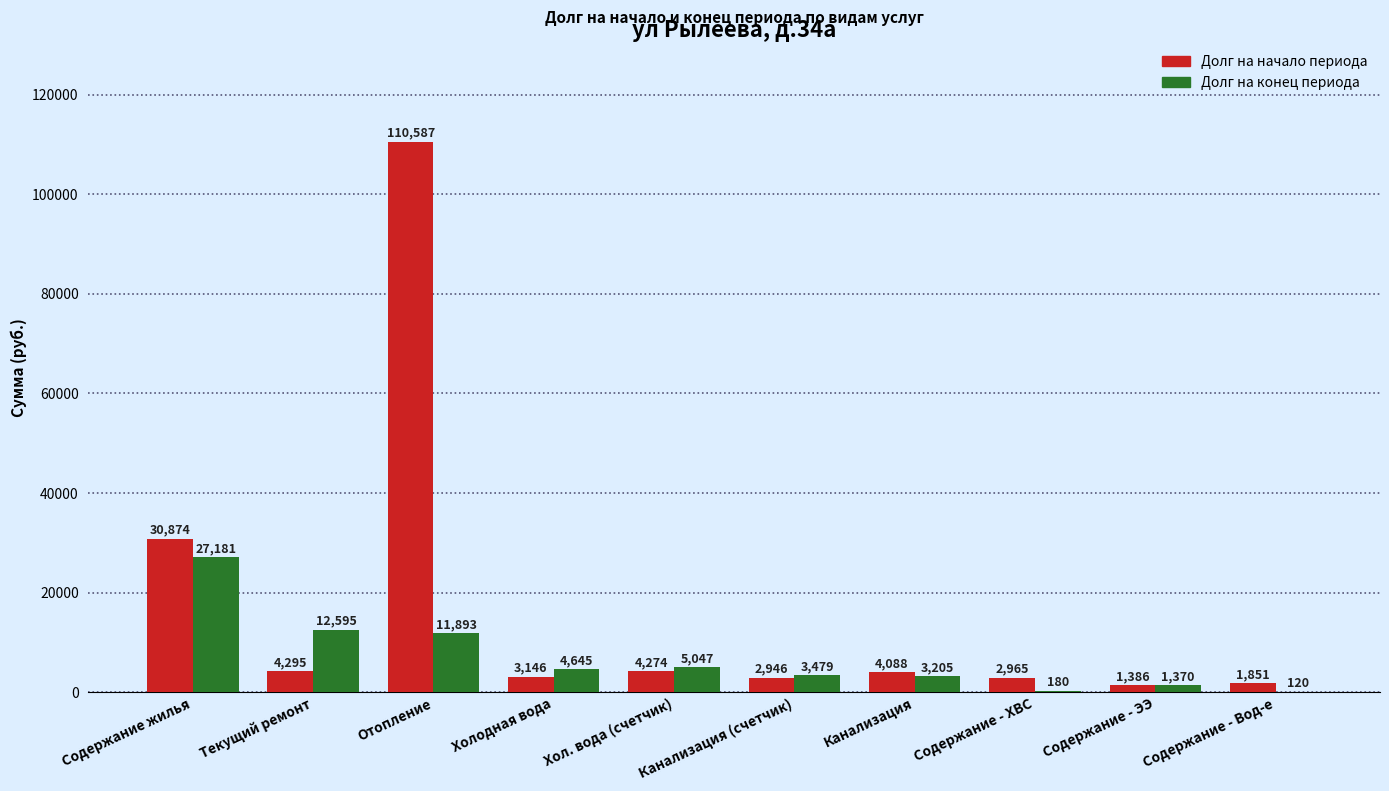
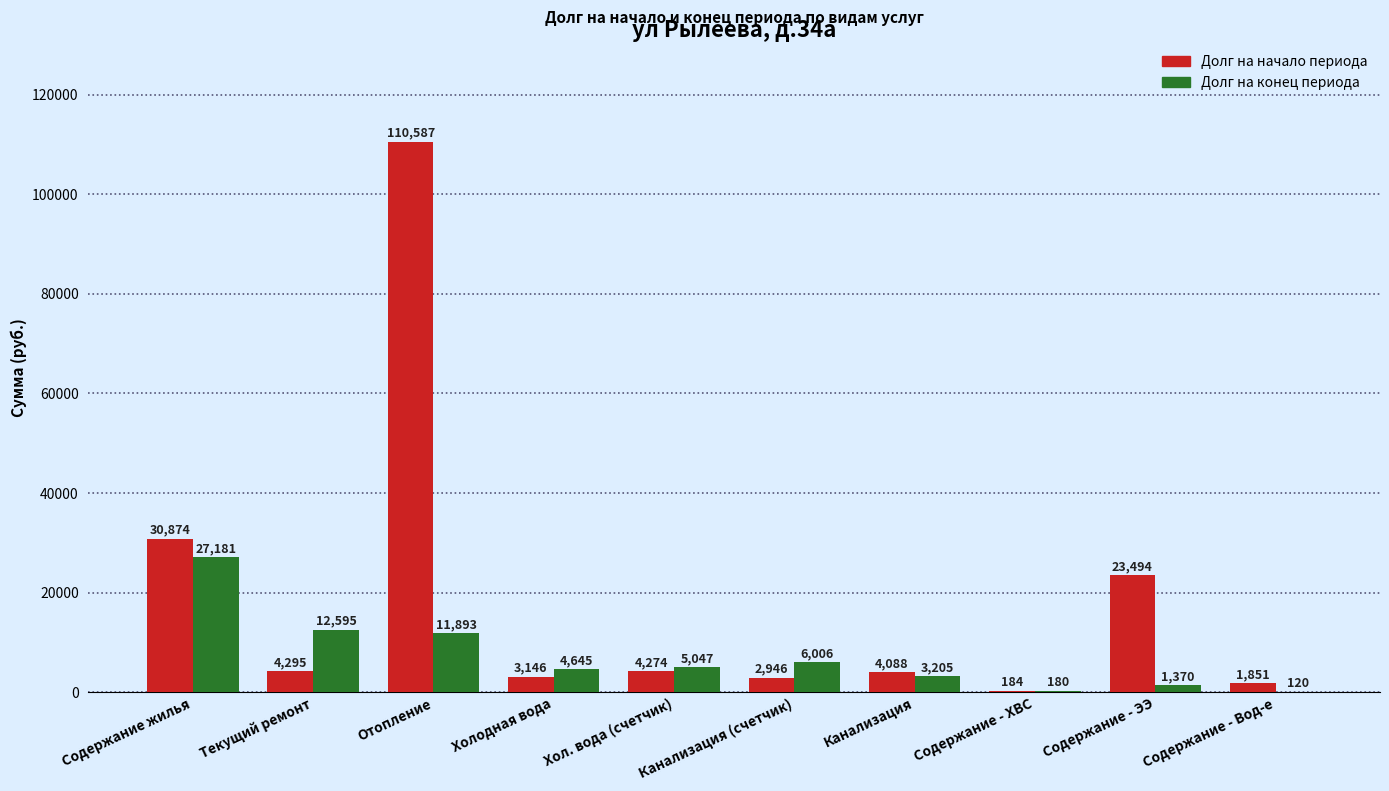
  {
    "Долг на начало периода": {
      "Содержание жилья": "30,874",
      "Текущий ремонт": "4,295",
      "Отопление": "110,587",
      "Холодная вода": "3,146",
      "Хол. вода (счетчик)": "4,274",
      "Канализация (счетчик)": "2,946",
      "Канализация": "4,088",
-     "Содержание - ХВС": "2,965",
-     "Содержание - ЭЭ": "1,386",
+     "Содержание - ХВС": "184",
+     "Содержание - ЭЭ": "23,494",
      "Содержание - Вод-е": "1,851"
    },
    "Долг на конец периода": {
      "Содержание жилья": "27,181",
      "Текущий ремонт": "12,595",
      "Отопление": "11,893",
      "Холодная вода": "4,645",
      "Хол. вода (счетчик)": "5,047",
-     "Канализация (счетчик)": "3,479",
+     "Канализация (счетчик)": "6,006",
      "Канализация": "3,205",
      "Содержание - ХВС": "180",
      "Содержание - ЭЭ": "1,370",
      "Содержание - Вод-е": "120"
    }
  }
